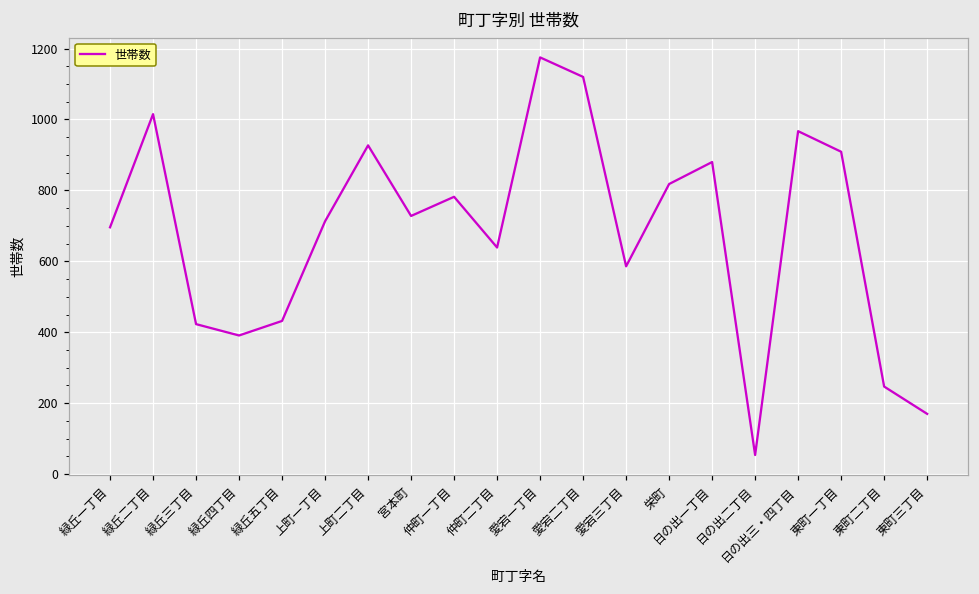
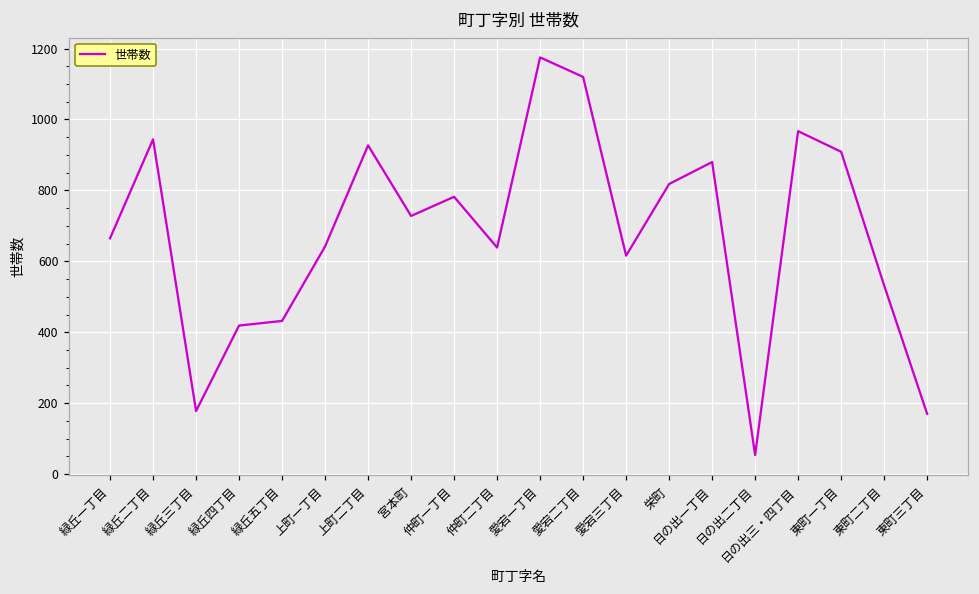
  {
-   "緑丘一丁目": 700,
-   "緑丘二丁目": 1020,
-   "緑丘三丁目": 420,
-   "緑丘四丁目": 390,
+   "緑丘一丁目": 670,
+   "緑丘二丁目": 940,
+   "緑丘三丁目": 180,
+   "緑丘四丁目": 420,
    "緑丘五丁目": 430,
-   "上町一丁目": 710,
+   "上町一丁目": 640,
    "上町二丁目": 930,
    "宮本町": 730,
    "仲町一丁目": 780,
    "仲町二丁目": 640,
    "愛宕一丁目": 1180,
    "愛宕二丁目": 1120,
-   "愛宕三丁目": 590,
+   "愛宕三丁目": 620,
    "栄町": 820,
    "日の出一丁目": 880,
    "日の出二丁目": 50,
    "日の出三・四丁目": 970,
    "東町一丁目": 910,
-   "東町二丁目": 250,
+   "東町二丁目": 530,
    "東町三丁目": 170
  }
